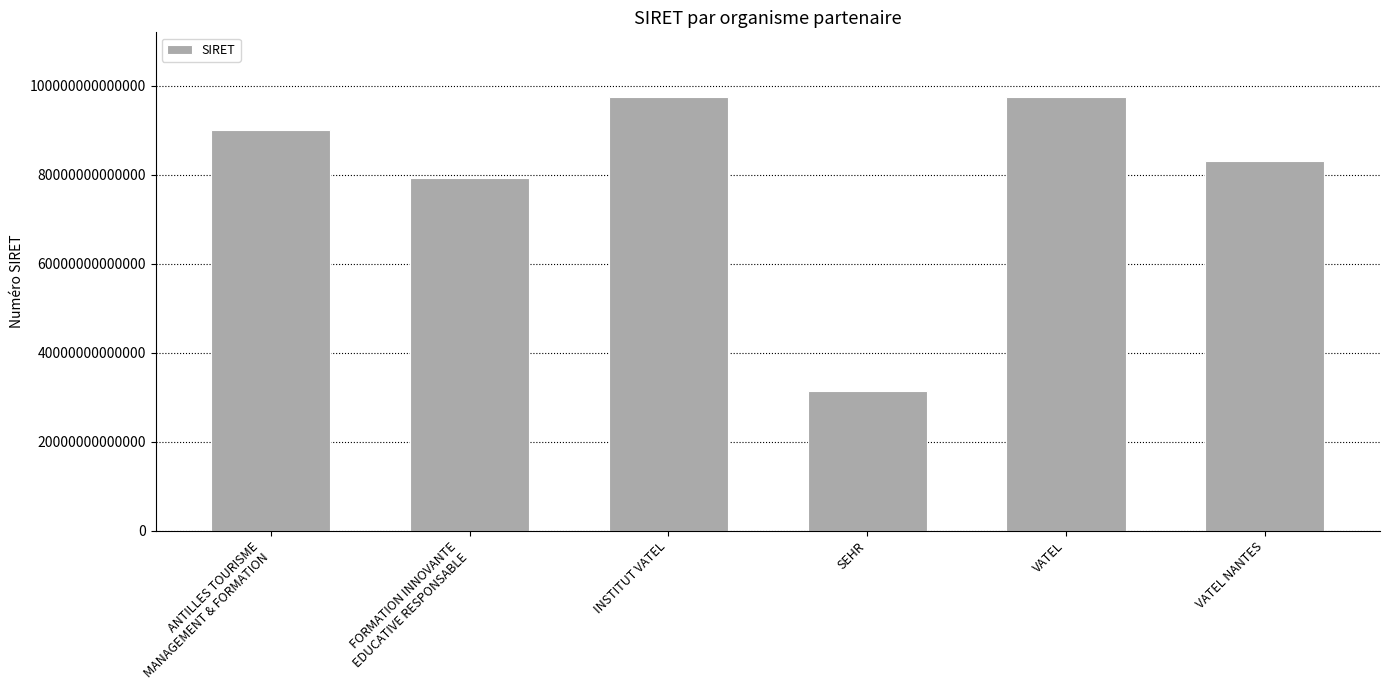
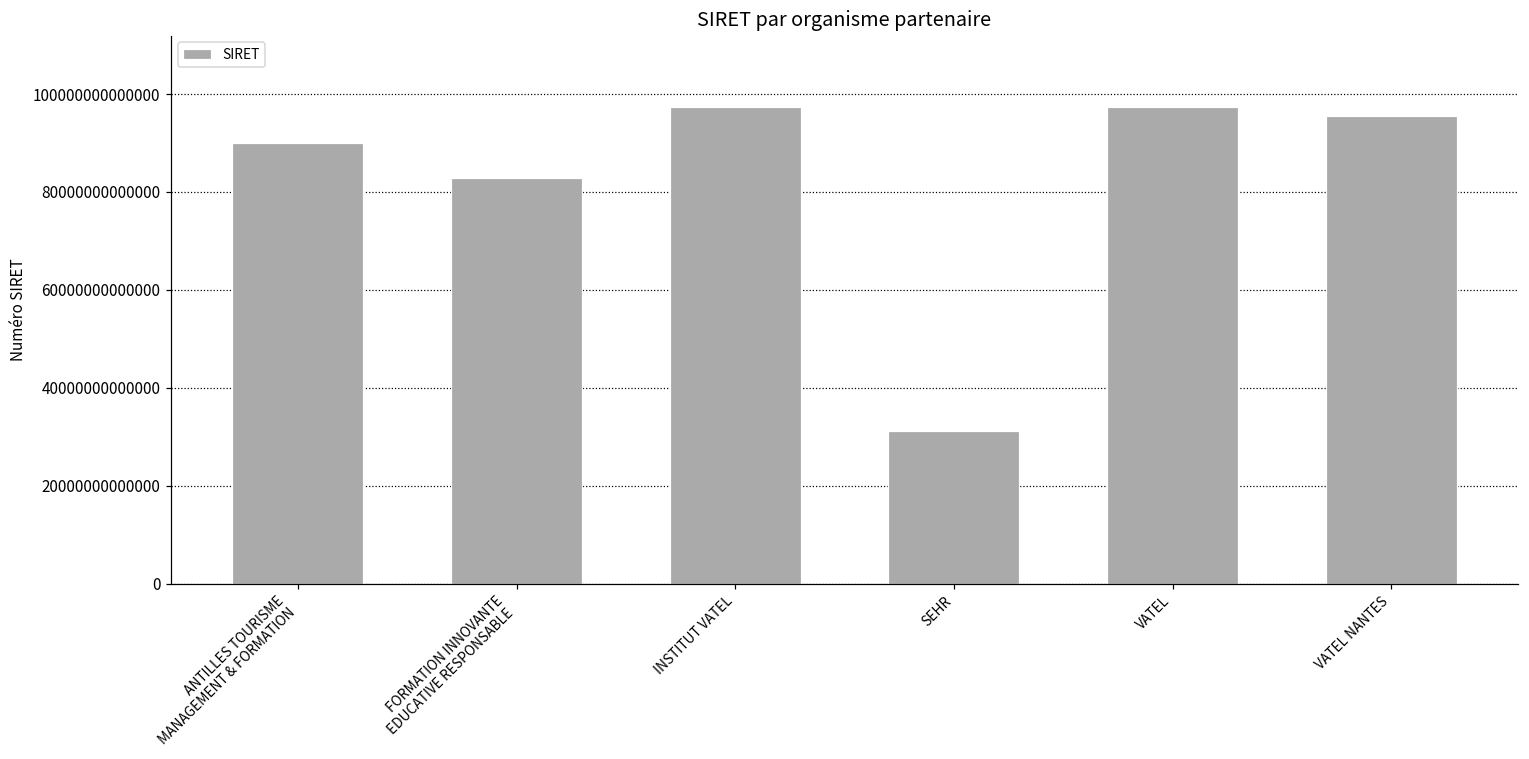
  {
    "ANTILLES TOURISME MANAGEMENT & FORMATION": 90000000000000,
-   "FORMATION INNOVANTE EDUCATIVE RESPONSABLE": 79000000000000,
+   "FORMATION INNOVANTE EDUCATIVE RESPONSABLE": 83000000000000,
    "INSTITUT VATEL": 97000000000000,
    "SEHR": 31000000000000,
    "VATEL": 97000000000000,
-   "VATEL NANTES": 83000000000000
+   "VATEL NANTES": 96000000000000
  }
